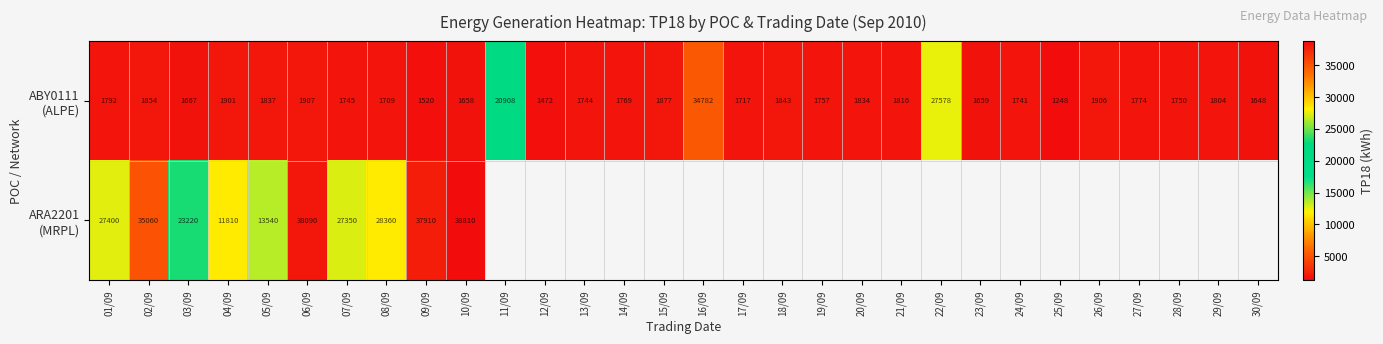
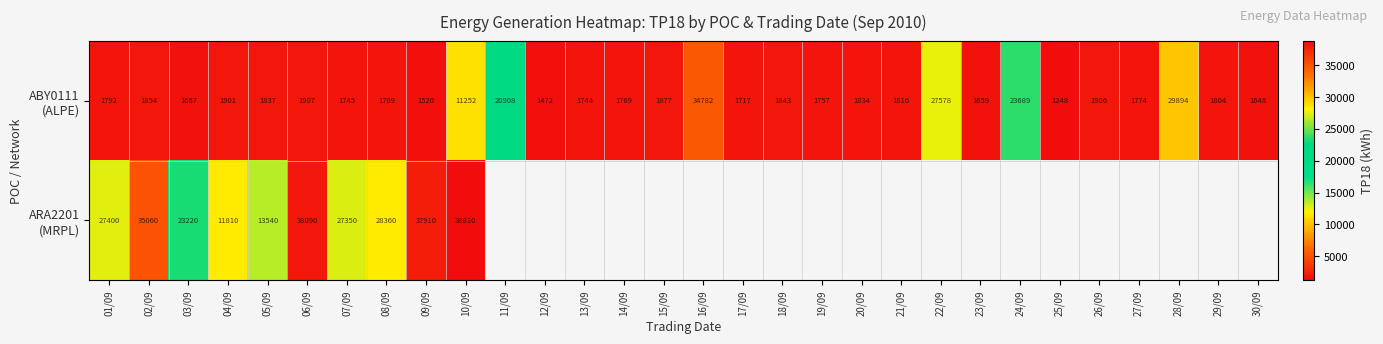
  {
    "ABY0111 (ALPE)": {
      "01/09": 1792,
      "02/09": 1854,
      "03/09": 1667,
      "04/09": 1901,
      "05/09": 1837,
      "06/09": 1907,
      "07/09": 1745,
      "08/09": 1709,
      "09/09": 1520,
-     "10/09": 1658,
+     "10/09": 11252,
      "11/09": 20908,
      "12/09": 1472,
      "13/09": 1744,
      "14/09": 1769,
      "15/09": 1877,
      "16/09": 34782,
      "17/09": 1717,
      "18/09": 1843,
      "19/09": 1757,
      "20/09": 1834,
      "21/09": 1816,
      "22/09": 27578,
      "23/09": 1659,
-     "24/09": 1741,
+     "24/09": 23689,
      "25/09": 1248,
      "26/09": 1906,
      "27/09": 1774,
-     "28/09": 1750,
+     "28/09": 29894,
      "29/09": 1804,
      "30/09": 1648
    },
    "ARA2201 (MRPL)": {
      "01/09": 27400,
      "02/09": 35060,
      "03/09": 23220,
      "04/09": 11810,
      "05/09": 13540,
      "06/09": 38090,
      "07/09": 27350,
      "08/09": 28360,
      "09/09": 37910,
      "10/09": 38810
    }
  }
